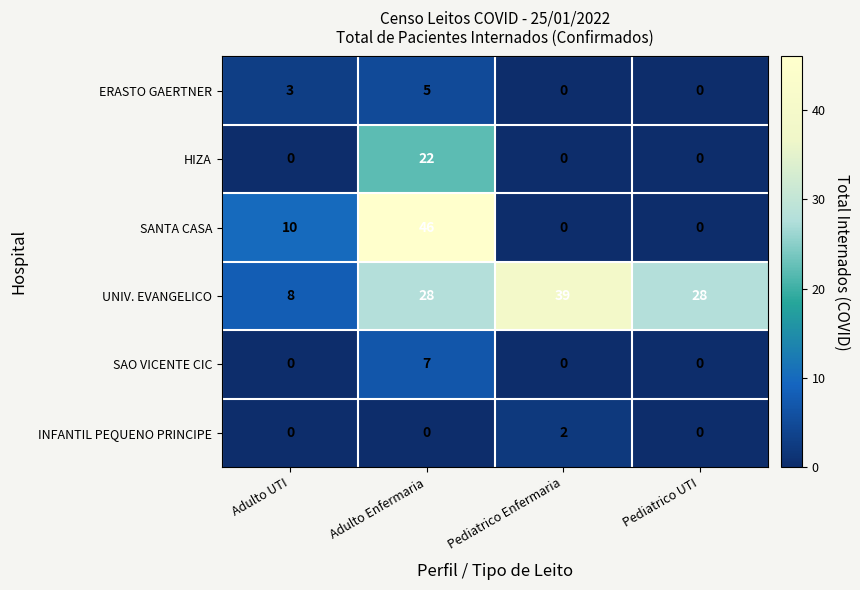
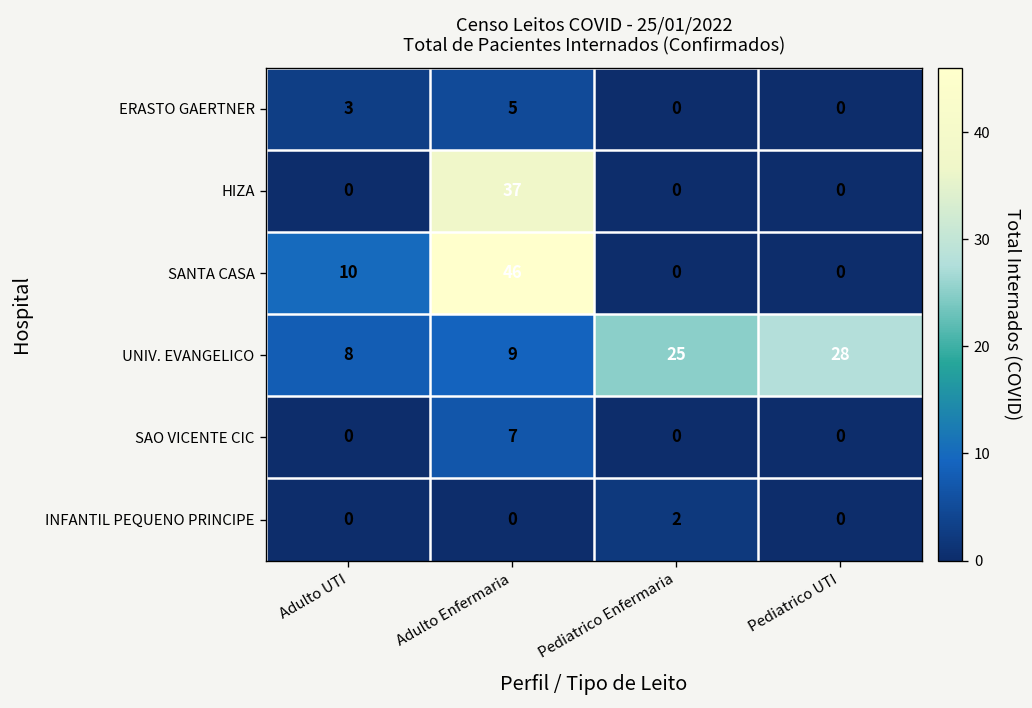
  {
    "ERASTO GAERTNER": {
      "Adulto UTI": 3,
      "Adulto Enfermaria": 5,
      "Pediatrico Enfermaria": 0,
      "Pediatrico UTI": 0
    },
    "HIZA": {
      "Adulto UTI": 0,
-     "Adulto Enfermaria": 22,
+     "Adulto Enfermaria": 37,
      "Pediatrico Enfermaria": 0,
      "Pediatrico UTI": 0
    },
    "SANTA CASA": {
      "Adulto UTI": 10,
      "Adulto Enfermaria": 46,
      "Pediatrico Enfermaria": 0,
      "Pediatrico UTI": 0
    },
    "UNIV. EVANGELICO": {
      "Adulto UTI": 8,
-     "Adulto Enfermaria": 28,
-     "Pediatrico Enfermaria": 39,
+     "Adulto Enfermaria": 9,
+     "Pediatrico Enfermaria": 25,
      "Pediatrico UTI": 28
    },
    "SAO VICENTE CIC": {
      "Adulto UTI": 0,
      "Adulto Enfermaria": 7,
      "Pediatrico Enfermaria": 0,
      "Pediatrico UTI": 0
    },
    "INFANTIL PEQUENO PRINCIPE": {
      "Adulto UTI": 0,
      "Adulto Enfermaria": 0,
      "Pediatrico Enfermaria": 2,
      "Pediatrico UTI": 0
    }
  }
